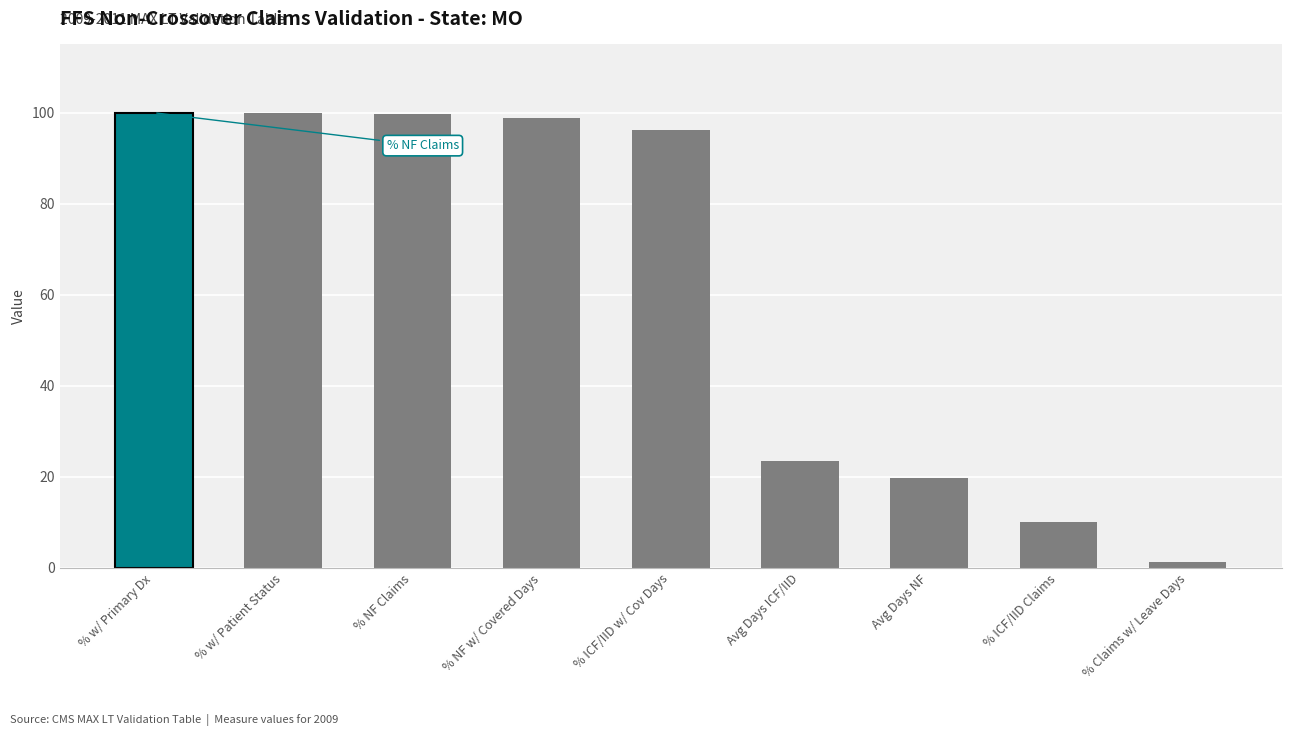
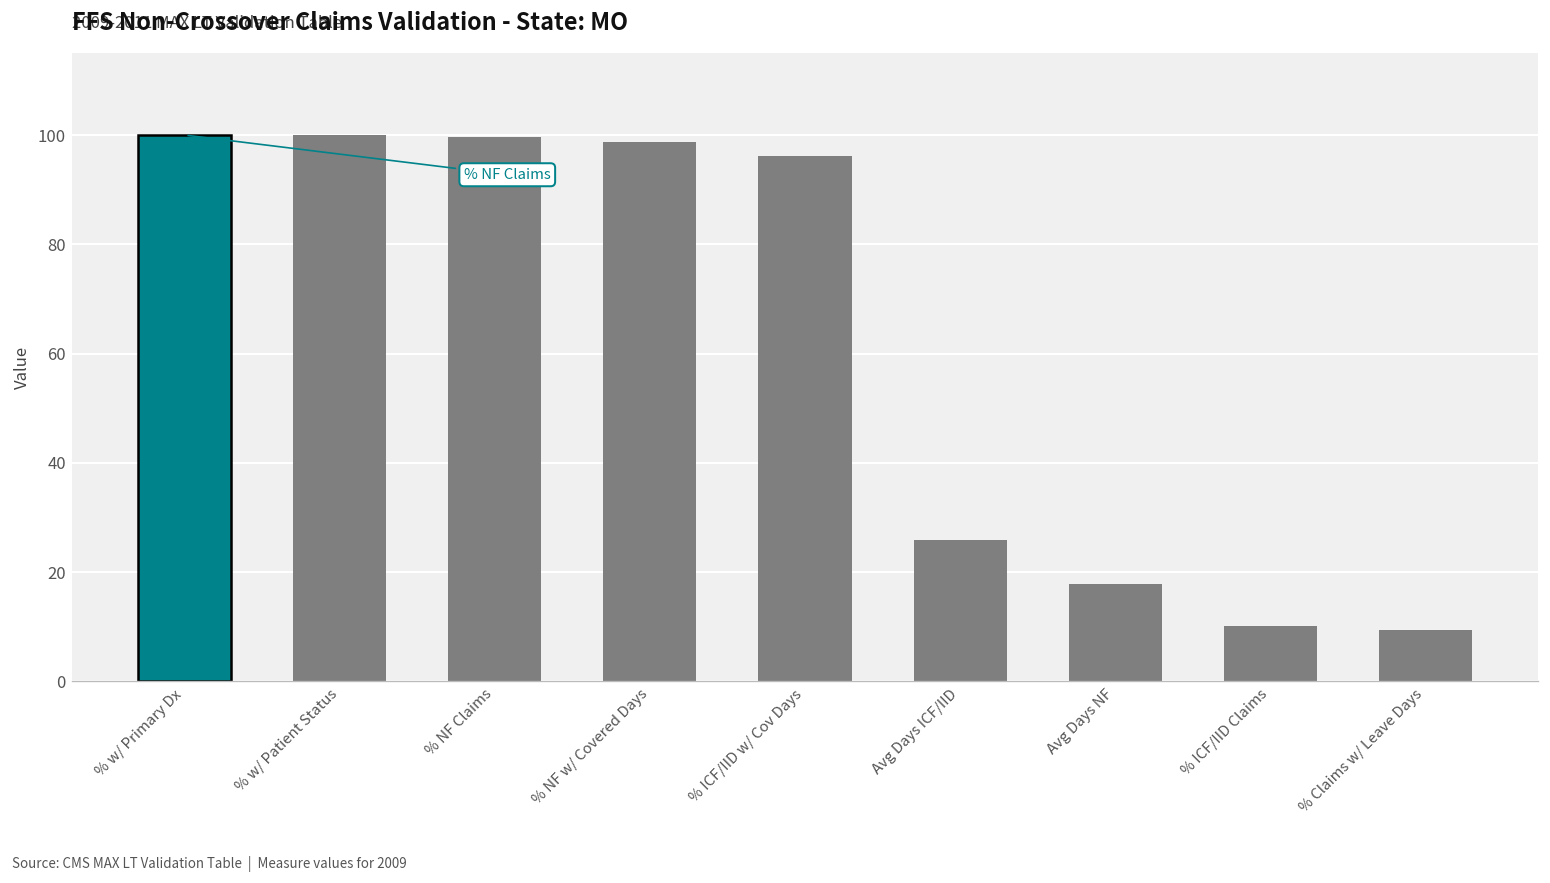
  {
    "% w/ Primary Dx": 100,
    "% w/ Patient Status": 100,
    "% NF Claims": 100,
    "% NF w/ Covered Days": 99,
    "% ICF/IID w/ Cov Days": 96,
-   "Avg Days ICF/IID": 24,
-   "Avg Days NF": 20,
+   "Avg Days ICF/IID": 26,
+   "Avg Days NF": 18,
    "% ICF/IID Claims": 10,
-   "% Claims w/ Leave Days": 1
+   "% Claims w/ Leave Days": 9
  }
